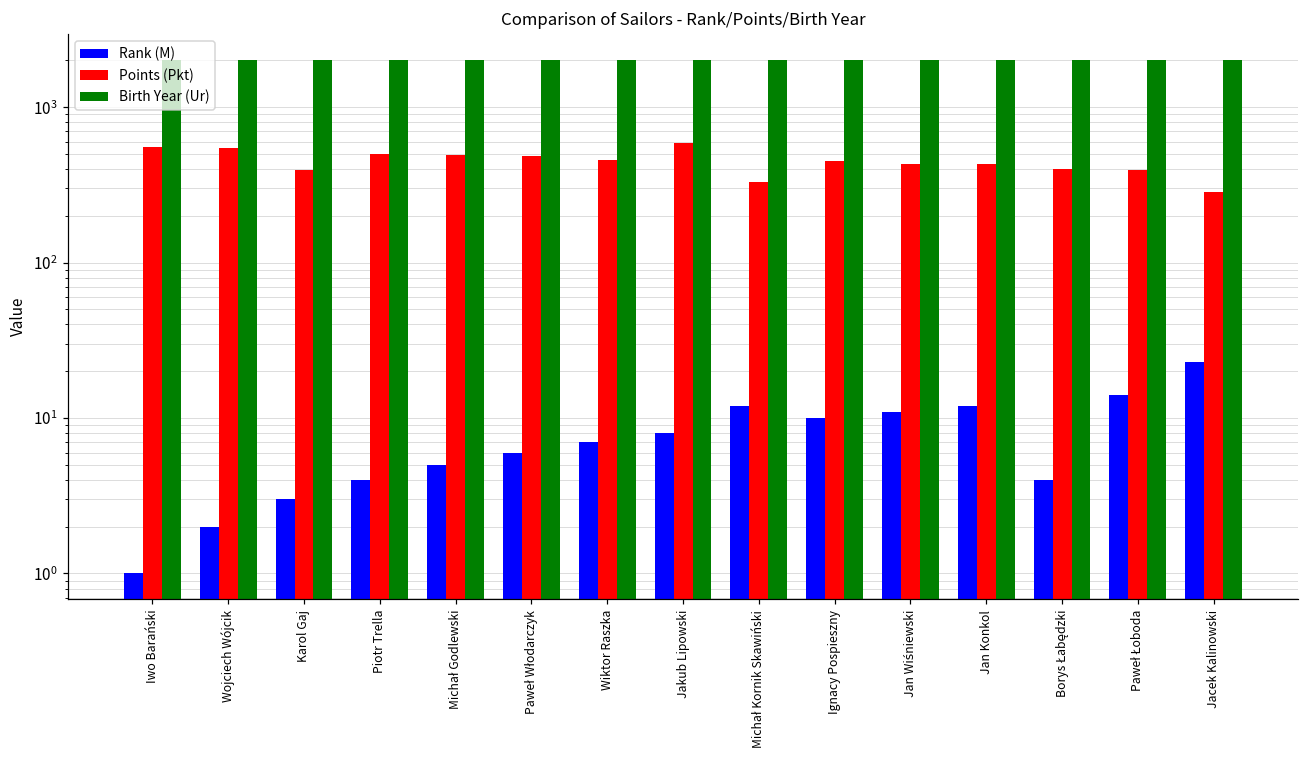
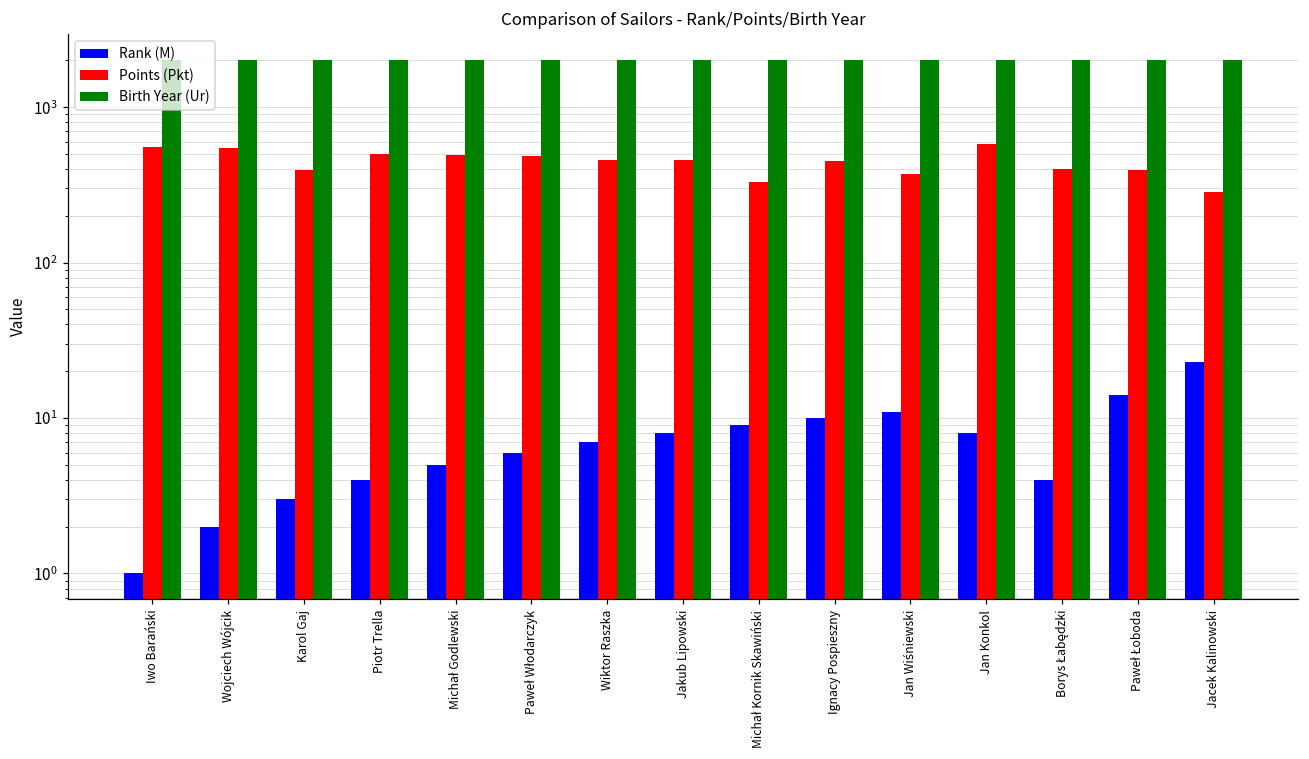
  {
    "Rank (M)": {
      "Iwo Barański": 1,
      "Wojciech Wójcik": 2,
      "Karol Gaj": 3,
      "Piotr Trella": 4,
      "Michał Godlewski": 5,
      "Paweł Włodarczyk": 6,
      "Wiktor Raszka": 7,
      "Jakub Lipowski": 8,
-     "Michał Kornik Skawiński": 12,
+     "Michał Kornik Skawiński": 9,
      "Ignacy Pospieszny": 10,
      "Jan Wiśniewski": 11,
-     "Jan Konkol": 12,
+     "Jan Konkol": 8,
      "Borys Łabędzki": 4,
      "Paweł Łoboda": 14,
      "Jacek Kalinowski": 23
    },
    "Points (Pkt)": {
      "Iwo Barański": 560,
      "Wojciech Wójcik": 550,
      "Karol Gaj": 400,
      "Piotr Trella": 500,
      "Michał Godlewski": 490,
      "Paweł Włodarczyk": 480,
      "Wiktor Raszka": 460,
-     "Jakub Lipowski": 590,
+     "Jakub Lipowski": 460,
      "Michał Kornik Skawiński": 330,
      "Ignacy Pospieszny": 450,
-     "Jan Wiśniewski": 430,
-     "Jan Konkol": 430,
+     "Jan Wiśniewski": 370,
+     "Jan Konkol": 580,
      "Borys Łabędzki": 400,
      "Paweł Łoboda": 390,
      "Jacek Kalinowski": 290
    },
    "Birth Year (Ur)": {
      "Wojciech Wójcik": 2000,
      "Karol Gaj": 2000,
      "Piotr Trella": 2000,
      "Michał Godlewski": 2000,
      "Paweł Włodarczyk": 2000,
      "Wiktor Raszka": 2000,
      "Jakub Lipowski": 2000,
      "Michał Kornik Skawiński": 2000,
      "Ignacy Pospieszny": 2000,
      "Jan Wiśniewski": 2000,
      "Jan Konkol": 2000,
      "Borys Łabędzki": 2000,
      "Paweł Łoboda": 2000,
      "Jacek Kalinowski": 2000
    }
  }
